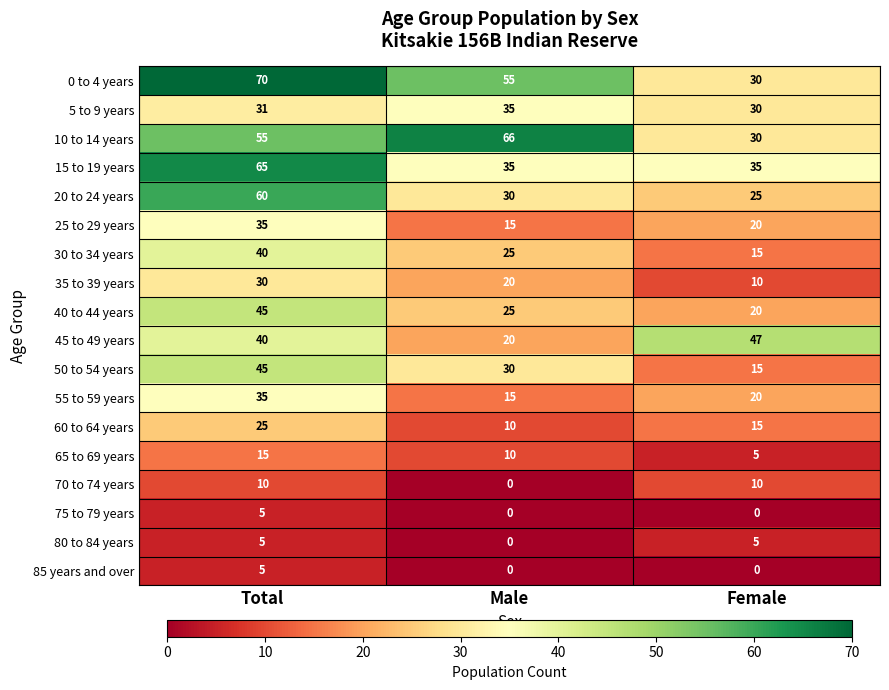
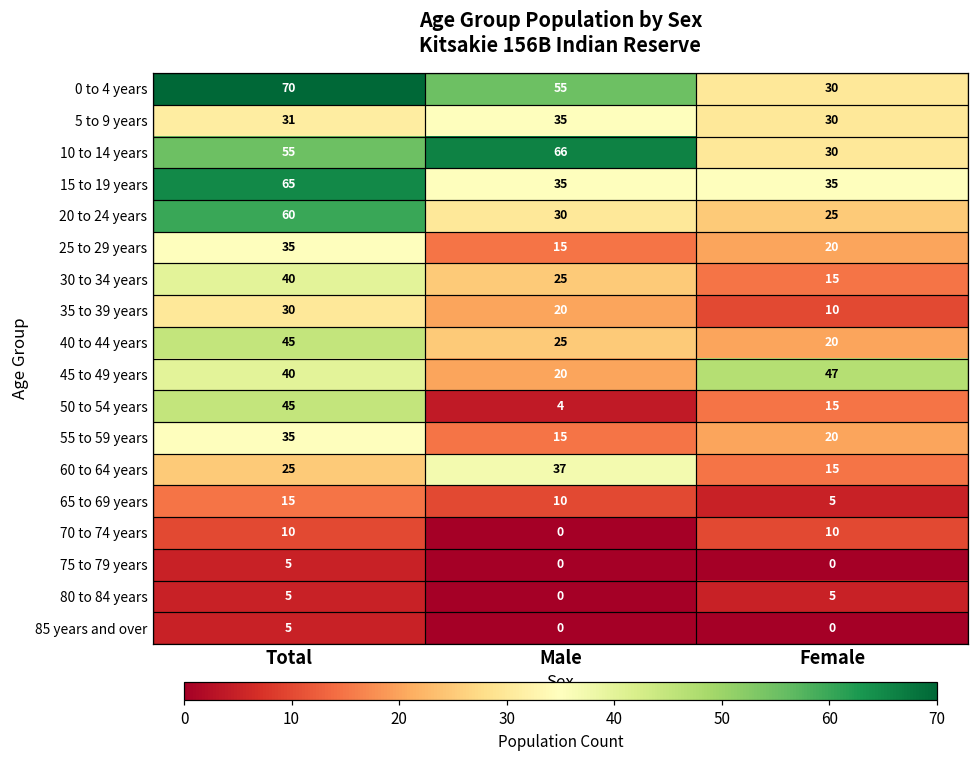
  {
    "0 to 4 years": {
      "Total": 70,
      "Male": 55,
      "Female": 30
    },
    "5 to 9 years": {
      "Total": 31,
      "Male": 35,
      "Female": 30
    },
    "10 to 14 years": {
      "Total": 55,
      "Male": 66,
      "Female": 30
    },
    "15 to 19 years": {
      "Total": 65,
      "Male": 35,
      "Female": 35
    },
    "20 to 24 years": {
      "Total": 60,
      "Male": 30,
      "Female": 25
    },
    "25 to 29 years": {
      "Total": 35,
      "Male": 15,
      "Female": 20
    },
    "30 to 34 years": {
      "Total": 40,
      "Male": 25,
      "Female": 15
    },
    "35 to 39 years": {
      "Total": 30,
      "Male": 20,
      "Female": 10
    },
    "40 to 44 years": {
      "Total": 45,
      "Male": 25,
      "Female": 20
    },
    "45 to 49 years": {
      "Total": 40,
      "Male": 20,
      "Female": 47
    },
    "50 to 54 years": {
      "Total": 45,
-     "Male": 30,
+     "Male": 4,
      "Female": 15
    },
    "55 to 59 years": {
      "Total": 35,
      "Male": 15,
      "Female": 20
    },
    "60 to 64 years": {
      "Total": 25,
-     "Male": 10,
+     "Male": 37,
      "Female": 15
    },
    "65 to 69 years": {
      "Total": 15,
      "Male": 10,
      "Female": 5
    },
    "70 to 74 years": {
      "Total": 10,
      "Male": 0,
      "Female": 10
    },
    "75 to 79 years": {
      "Total": 5,
      "Male": 0,
      "Female": 0
    },
    "80 to 84 years": {
      "Total": 5,
      "Male": 0,
      "Female": 5
    },
    "85 years and over": {
      "Total": 5,
      "Male": 0,
      "Female": 0
    }
  }
